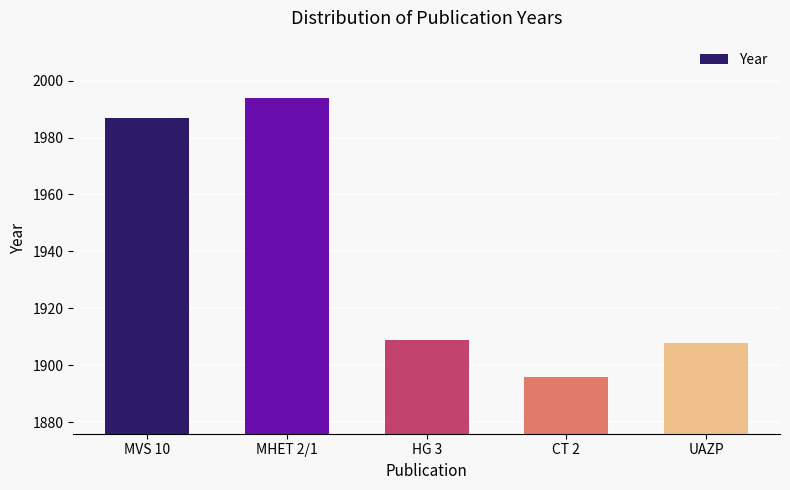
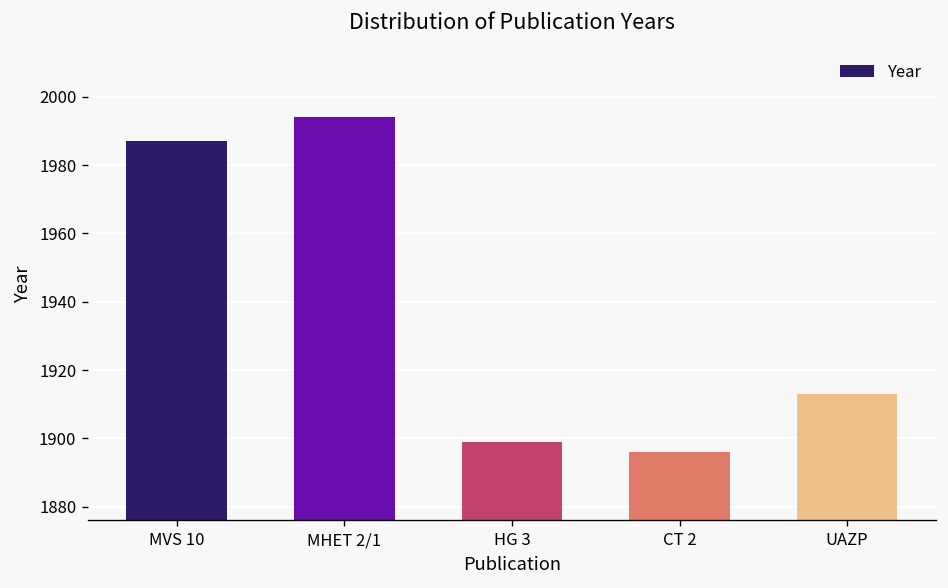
  {
    "MVS 10": 1987,
    "MHET 2/1": 1994,
-   "HG 3": 1909,
+   "HG 3": 1899,
    "CT 2": 1896,
-   "UAZP": 1908
+   "UAZP": 1913
  }
